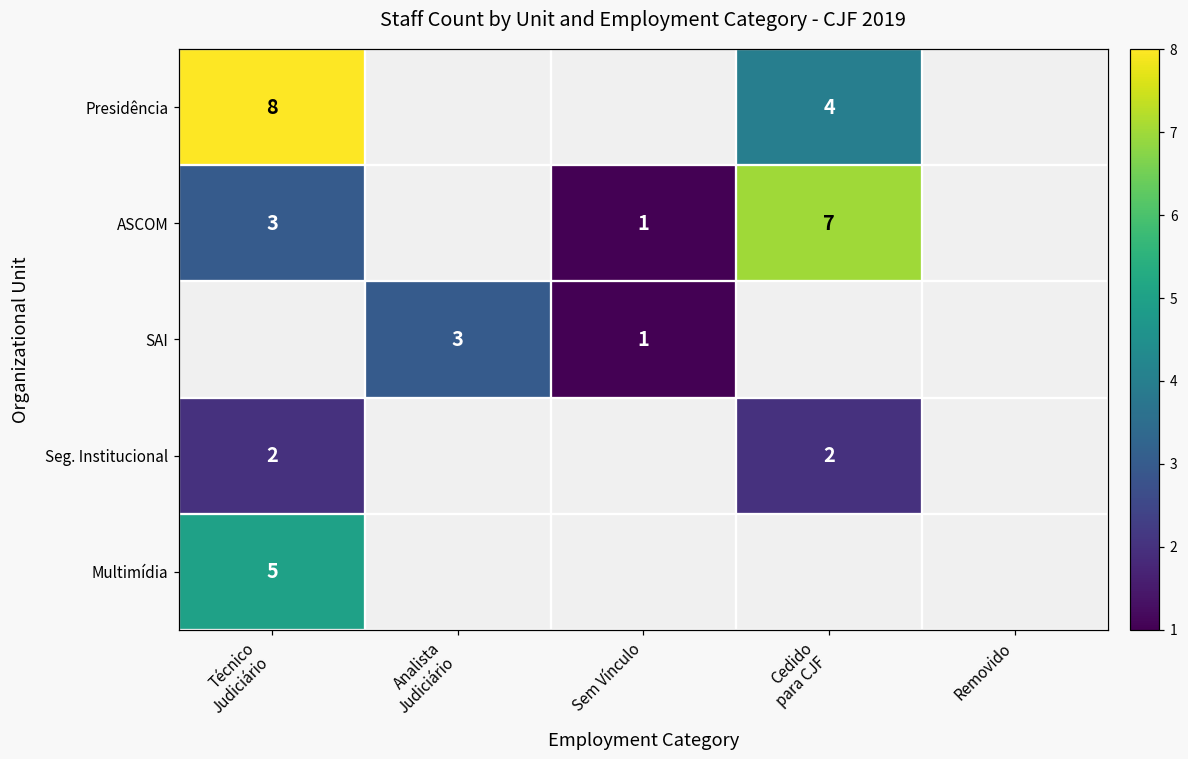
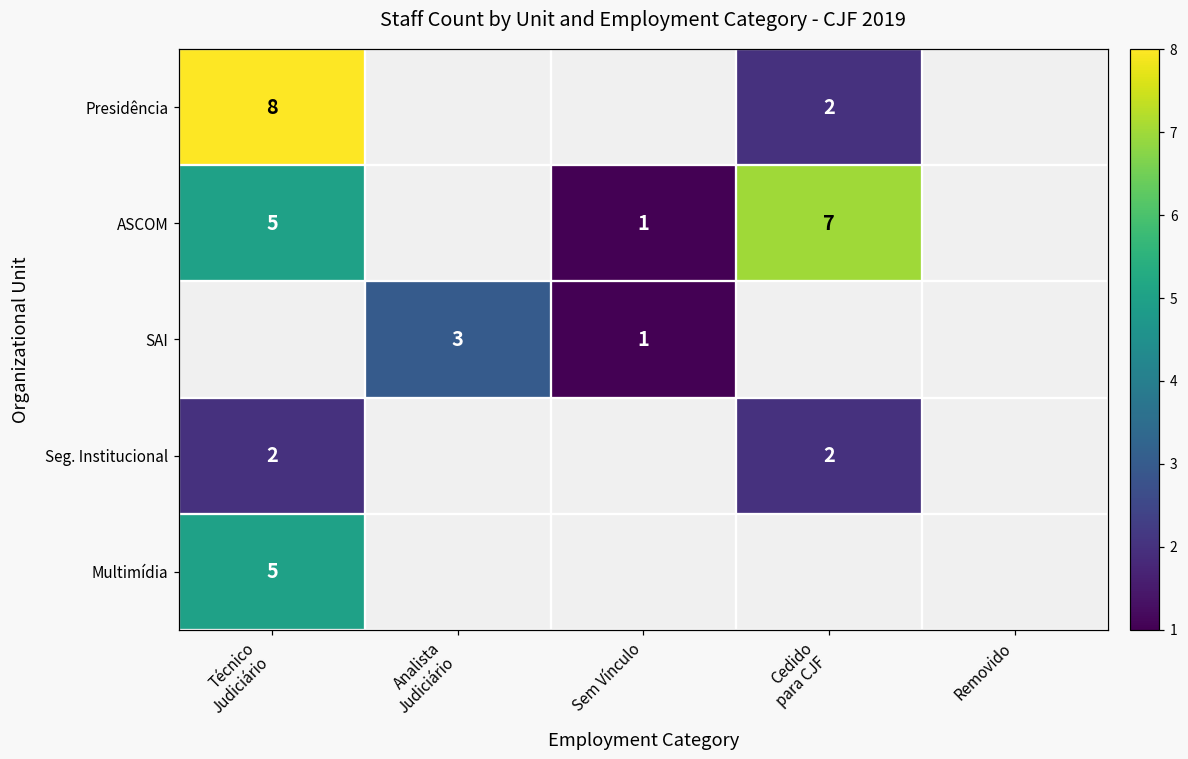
  {
    "Presidência": {
      "Técnico Judiciário": 8,
-     "Cedido para CJF": 4
+     "Cedido para CJF": 2
    },
    "ASCOM": {
-     "Técnico Judiciário": 3,
+     "Técnico Judiciário": 5,
      "Sem Vínculo": 1,
      "Cedido para CJF": 7
    },
    "SAI": {
      "Analista Judiciário": 3,
      "Sem Vínculo": 1
    },
    "Seg. Institucional": {
      "Técnico Judiciário": 2,
      "Cedido para CJF": 2
    },
    "Multimídia": {
      "Técnico Judiciário": 5
    }
  }
